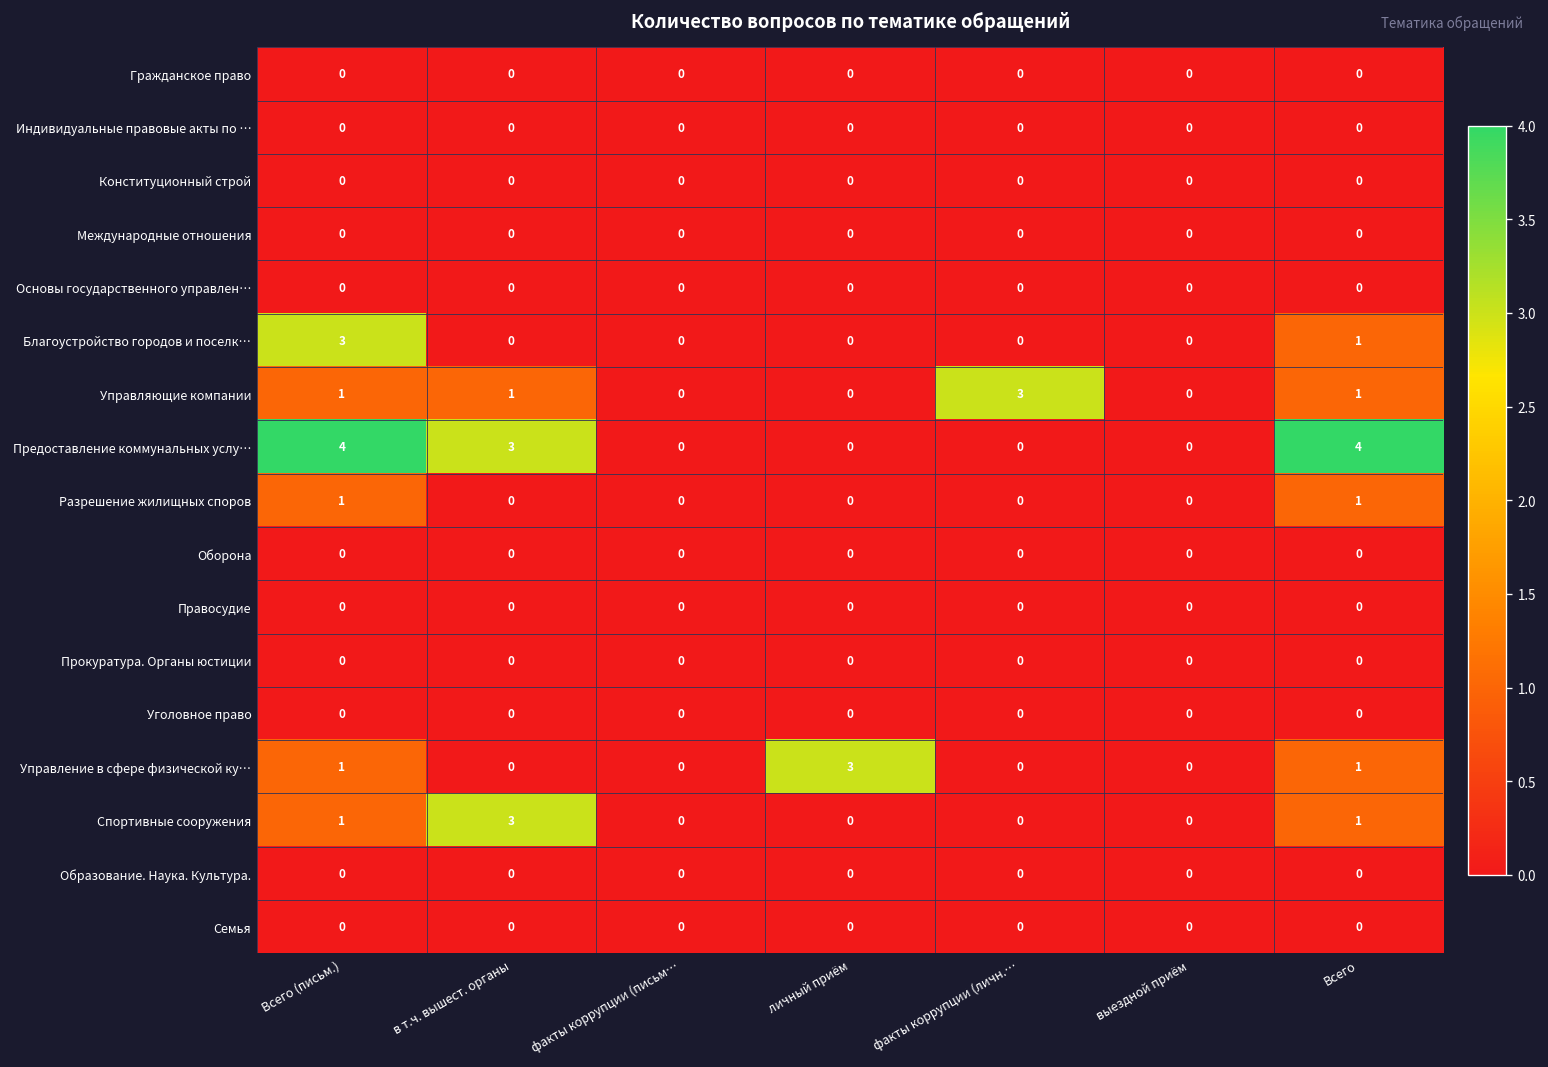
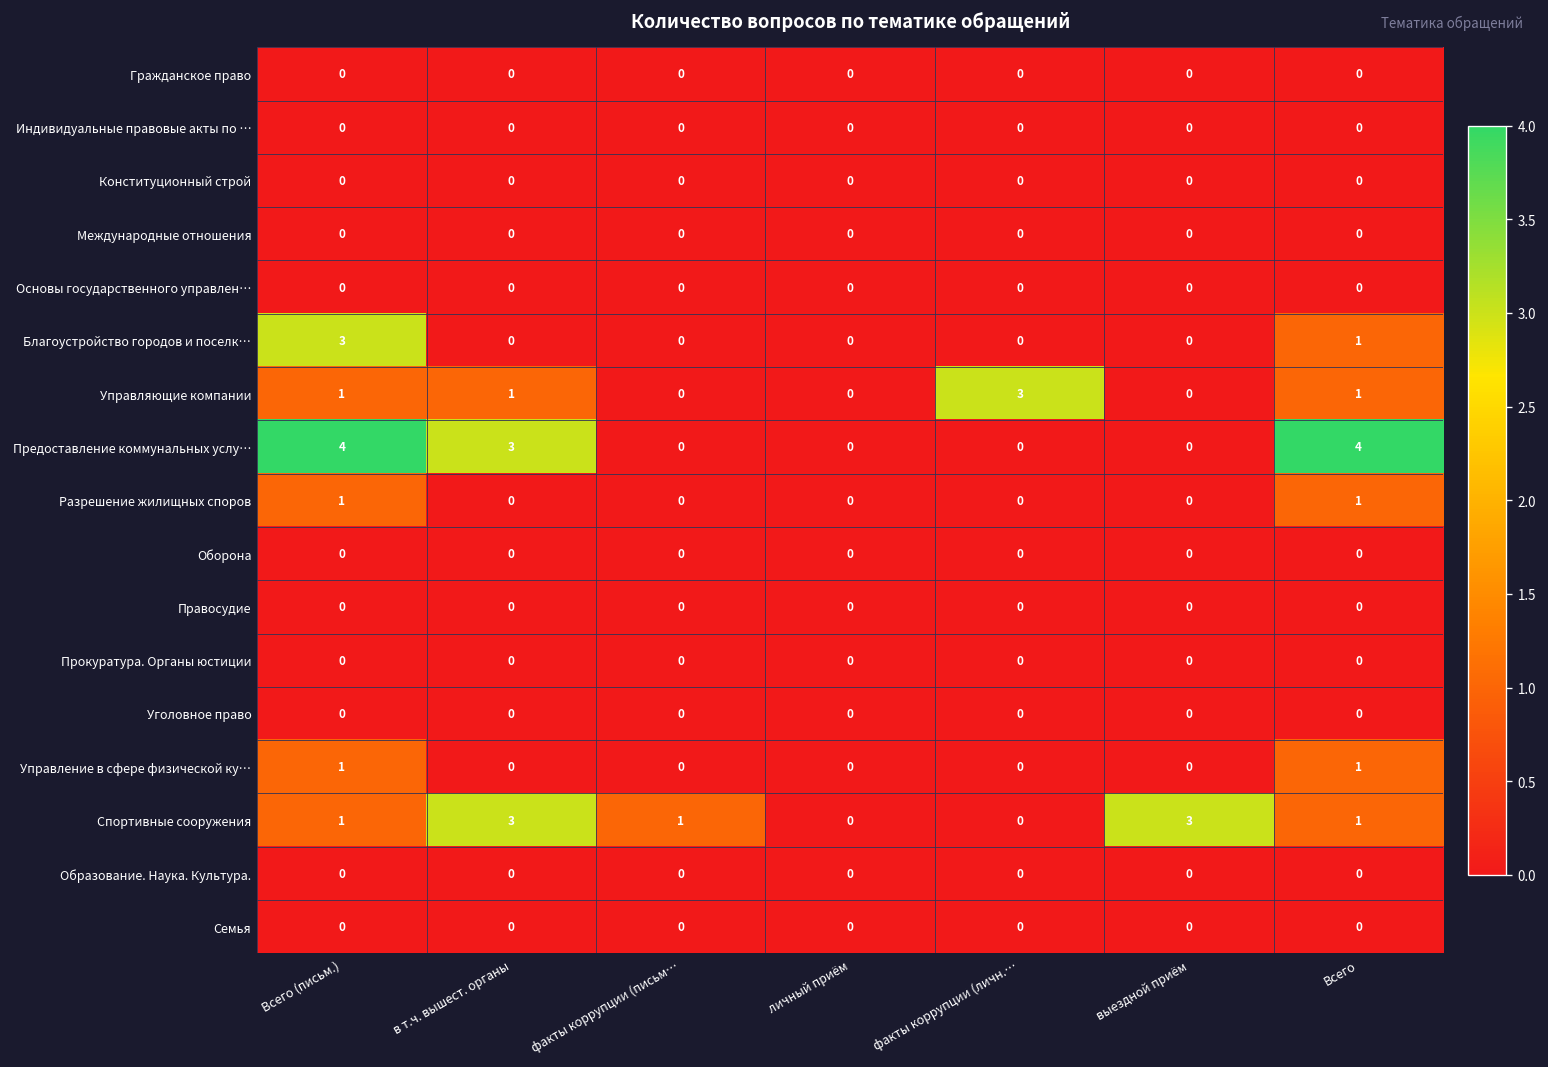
  {
    "Гражданское право": {
      "Всего (письм.)": 0,
      "в т.ч. вышест. органы": 0,
      "факты коррупции (письм…": 0,
      "личный приём": 0,
      "факты коррупции (личн.…": 0,
      "выездной приём": 0,
      "Всего": 0
    },
    "Индивидуальные правовые акты по …": {
      "Всего (письм.)": 0,
      "в т.ч. вышест. органы": 0,
      "факты коррупции (письм…": 0,
      "личный приём": 0,
      "факты коррупции (личн.…": 0,
      "выездной приём": 0,
      "Всего": 0
    },
    "Конституционный строй": {
      "Всего (письм.)": 0,
      "в т.ч. вышест. органы": 0,
      "факты коррупции (письм…": 0,
      "личный приём": 0,
      "факты коррупции (личн.…": 0,
      "выездной приём": 0,
      "Всего": 0
    },
    "Международные отношения": {
      "Всего (письм.)": 0,
      "в т.ч. вышест. органы": 0,
      "факты коррупции (письм…": 0,
      "личный приём": 0,
      "факты коррупции (личн.…": 0,
      "выездной приём": 0,
      "Всего": 0
    },
    "Основы государственного управлен…": {
      "Всего (письм.)": 0,
      "в т.ч. вышест. органы": 0,
      "факты коррупции (письм…": 0,
      "личный приём": 0,
      "факты коррупции (личн.…": 0,
      "выездной приём": 0,
      "Всего": 0
    },
    "Благоустройство городов и поселк…": {
      "Всего (письм.)": 3,
      "в т.ч. вышест. органы": 0,
      "факты коррупции (письм…": 0,
      "личный приём": 0,
      "факты коррупции (личн.…": 0,
      "выездной приём": 0,
      "Всего": 1
    },
    "Управляющие компании": {
      "Всего (письм.)": 1,
      "в т.ч. вышест. органы": 1,
      "факты коррупции (письм…": 0,
      "личный приём": 0,
      "факты коррупции (личн.…": 3,
      "выездной приём": 0,
      "Всего": 1
    },
    "Предоставление коммунальных услу…": {
      "Всего (письм.)": 4,
      "в т.ч. вышест. органы": 3,
      "факты коррупции (письм…": 0,
      "личный приём": 0,
      "факты коррупции (личн.…": 0,
      "выездной приём": 0,
      "Всего": 4
    },
    "Разрешение жилищных споров": {
      "Всего (письм.)": 1,
      "в т.ч. вышест. органы": 0,
      "факты коррупции (письм…": 0,
      "личный приём": 0,
      "факты коррупции (личн.…": 0,
      "выездной приём": 0,
      "Всего": 1
    },
    "Оборона": {
      "Всего (письм.)": 0,
      "в т.ч. вышест. органы": 0,
      "факты коррупции (письм…": 0,
      "личный приём": 0,
      "факты коррупции (личн.…": 0,
      "выездной приём": 0,
      "Всего": 0
    },
    "Правосудие": {
      "Всего (письм.)": 0,
      "в т.ч. вышест. органы": 0,
      "факты коррупции (письм…": 0,
      "личный приём": 0,
      "факты коррупции (личн.…": 0,
      "выездной приём": 0,
      "Всего": 0
    },
    "Прокуратура. Органы юстиции": {
      "Всего (письм.)": 0,
      "в т.ч. вышест. органы": 0,
      "факты коррупции (письм…": 0,
      "личный приём": 0,
      "факты коррупции (личн.…": 0,
      "выездной приём": 0,
      "Всего": 0
    },
    "Уголовное право": {
      "Всего (письм.)": 0,
      "в т.ч. вышест. органы": 0,
      "факты коррупции (письм…": 0,
      "личный приём": 0,
      "факты коррупции (личн.…": 0,
      "выездной приём": 0,
      "Всего": 0
    },
    "Управление в сфере физической ку…": {
      "Всего (письм.)": 1,
      "в т.ч. вышест. органы": 0,
      "факты коррупции (письм…": 0,
-     "личный приём": 3,
+     "личный приём": 0,
      "факты коррупции (личн.…": 0,
      "выездной приём": 0,
      "Всего": 1
    },
    "Спортивные сооружения": {
      "Всего (письм.)": 1,
      "в т.ч. вышест. органы": 3,
-     "факты коррупции (письм…": 0,
+     "факты коррупции (письм…": 1,
      "личный приём": 0,
      "факты коррупции (личн.…": 0,
-     "выездной приём": 0,
+     "выездной приём": 3,
      "Всего": 1
    },
    "Образование. Наука. Культура.": {
      "Всего (письм.)": 0,
      "в т.ч. вышест. органы": 0,
      "факты коррупции (письм…": 0,
      "личный приём": 0,
      "факты коррупции (личн.…": 0,
      "выездной приём": 0,
      "Всего": 0
    },
    "Семья": {
      "Всего (письм.)": 0,
      "в т.ч. вышест. органы": 0,
      "факты коррупции (письм…": 0,
      "личный приём": 0,
      "факты коррупции (личн.…": 0,
      "выездной приём": 0,
      "Всего": 0
    }
  }
